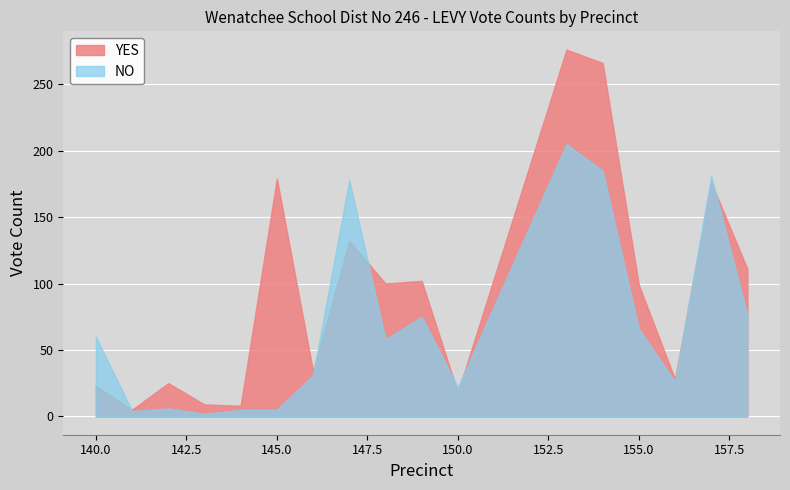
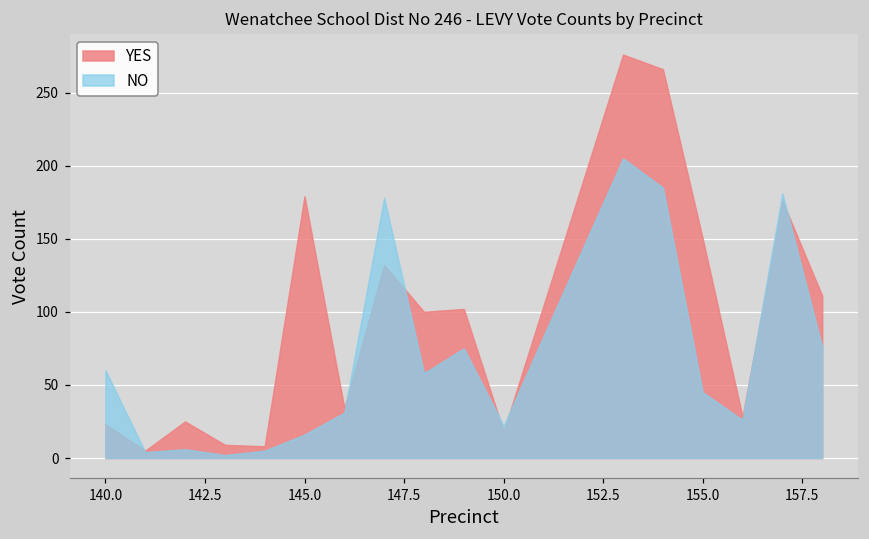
  {
    "YES": {
      "140.0": 23,
      "145.0": 179,
      "150.0": 18,
-     "155.0": 99
+     "155.0": 150
    },
    "NO": {
      "140.0": 60,
-     "145.0": 5,
+     "145.0": 16,
      "150.0": 22,
-     "155.0": 66
+     "155.0": 45
    }
  }
